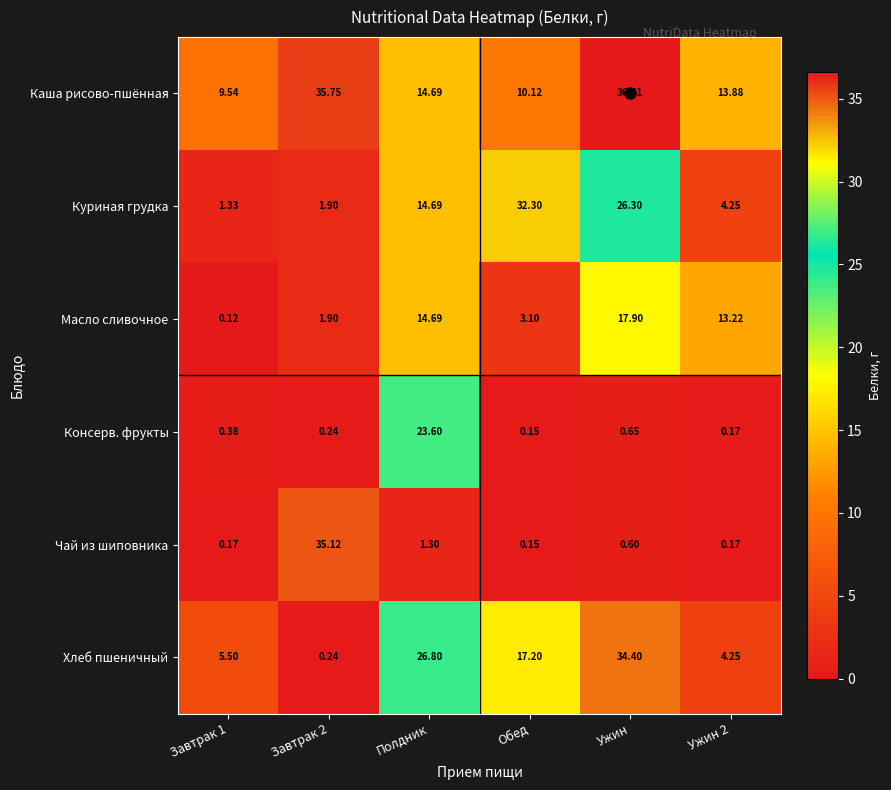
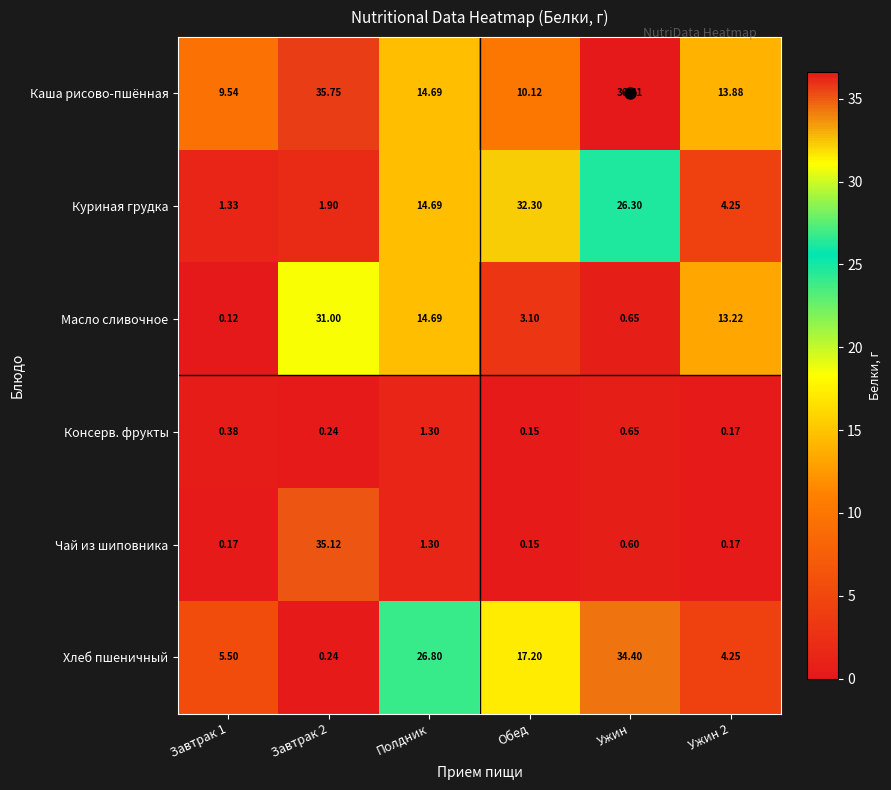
  {
    "Каша рисово-пшённая": {
      "Завтрак 1": 9.54,
      "Завтрак 2": 35.75,
      "Полдник": 14.69,
      "Обед": 10.12,
      "Ужин 2": 13.88
    },
    "Куриная грудка": {
      "Завтрак 1": 1.33,
      "Завтрак 2": 1.90,
      "Полдник": 14.69,
      "Обед": 32.30,
      "Ужин": 26.30,
      "Ужин 2": 4.25
    },
    "Масло сливочное": {
      "Завтрак 1": 0.12,
-     "Завтрак 2": 1.90,
+     "Завтрак 2": 31.00,
      "Полдник": 14.69,
      "Обед": 3.10,
-     "Ужин": 17.90,
+     "Ужин": 0.65,
      "Ужин 2": 13.22
    },
    "Консерв. фрукты": {
      "Завтрак 1": 0.38,
      "Завтрак 2": 0.24,
-     "Полдник": 23.60,
+     "Полдник": 1.30,
      "Обед": 0.15,
      "Ужин": 0.65,
      "Ужин 2": 0.17
    },
    "Чай из шиповника": {
      "Завтрак 1": 0.17,
      "Завтрак 2": 35.12,
      "Полдник": 1.30,
      "Обед": 0.15,
      "Ужин": 0.60,
      "Ужин 2": 0.17
    },
    "Хлеб пшеничный": {
      "Завтрак 1": 5.50,
      "Завтрак 2": 0.24,
      "Полдник": 26.80,
      "Обед": 17.20,
      "Ужин": 34.40,
      "Ужин 2": 4.25
    }
  }
